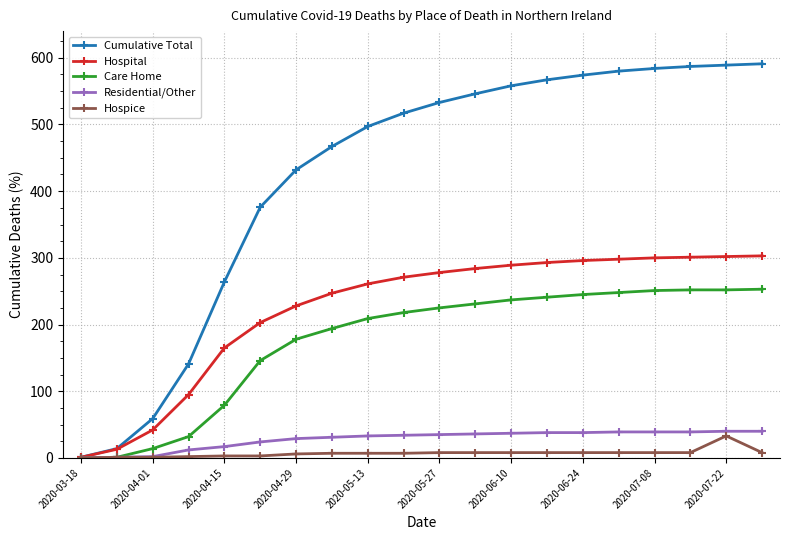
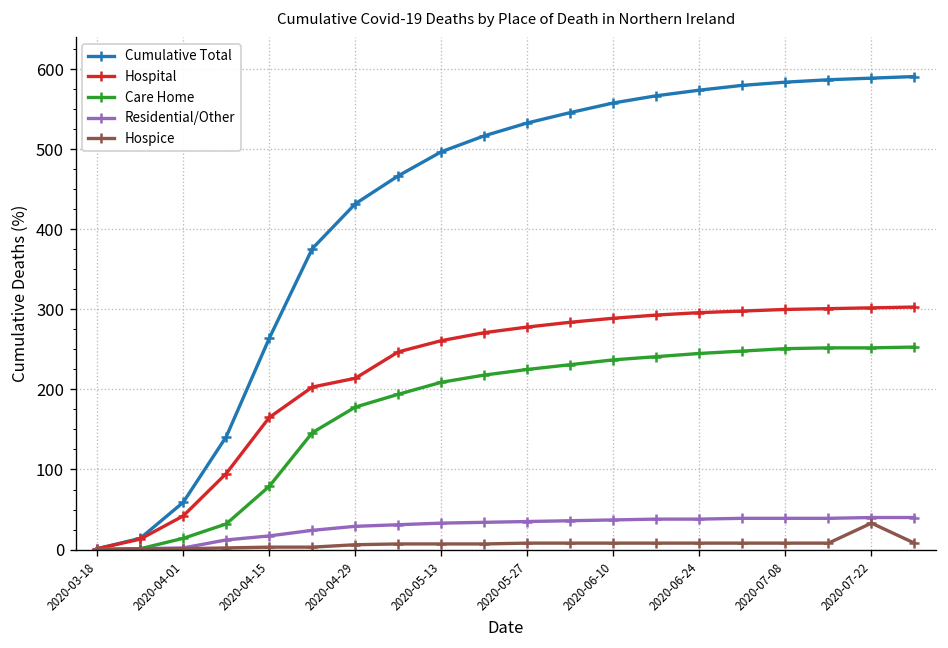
  {
    "Cumulative Total": {
      "2020-04-01": 60,
      "2020-04-15": 260,
      "2020-04-29": 430,
      "2020-05-13": 500,
      "2020-05-27": 530,
      "2020-06-10": 560,
      "2020-06-24": 570,
      "2020-07-08": 580,
      "2020-07-22": 590
    },
    "Hospital": {
      "2020-04-01": 40,
      "2020-04-15": 170,
-     "2020-04-29": 230,
+     "2020-04-29": 210,
      "2020-05-13": 260,
      "2020-05-27": 280,
      "2020-06-10": 290,
      "2020-06-24": 300,
      "2020-07-08": 300,
      "2020-07-22": 300
    },
    "Care Home": {
      "2020-04-01": 10,
      "2020-04-15": 80,
      "2020-04-29": 180,
      "2020-05-13": 210,
      "2020-05-27": 230,
      "2020-06-10": 240,
      "2020-06-24": 250,
      "2020-07-08": 250,
      "2020-07-22": 250
    },
    "Residential/Other": {
      "2020-04-15": 20,
      "2020-04-29": 30,
      "2020-05-13": 30,
      "2020-05-27": 40,
      "2020-06-10": 40,
      "2020-06-24": 40,
      "2020-07-08": 40,
      "2020-07-22": 40
    },
    "Hospice": {
      "2020-04-15": 0,
      "2020-04-29": 10,
      "2020-05-13": 10,
      "2020-05-27": 10,
      "2020-06-10": 10,
      "2020-06-24": 10,
      "2020-07-08": 10,
      "2020-07-22": 30
    }
  }
